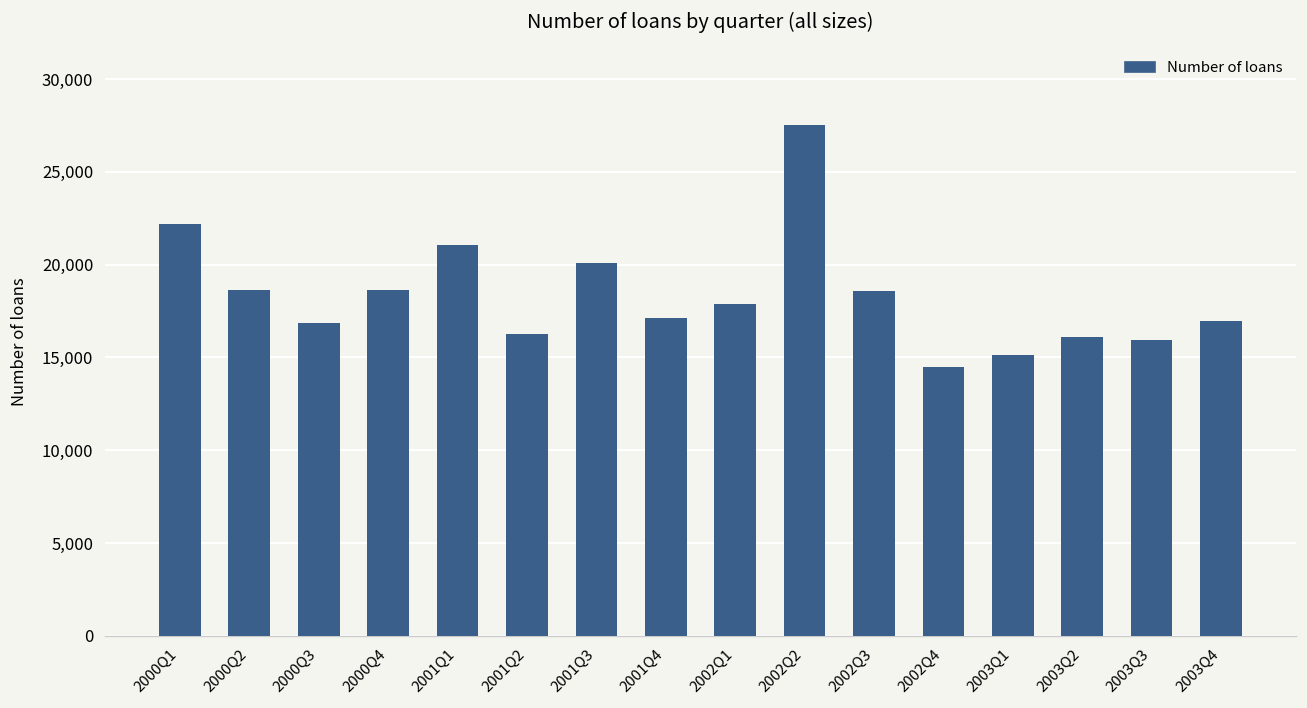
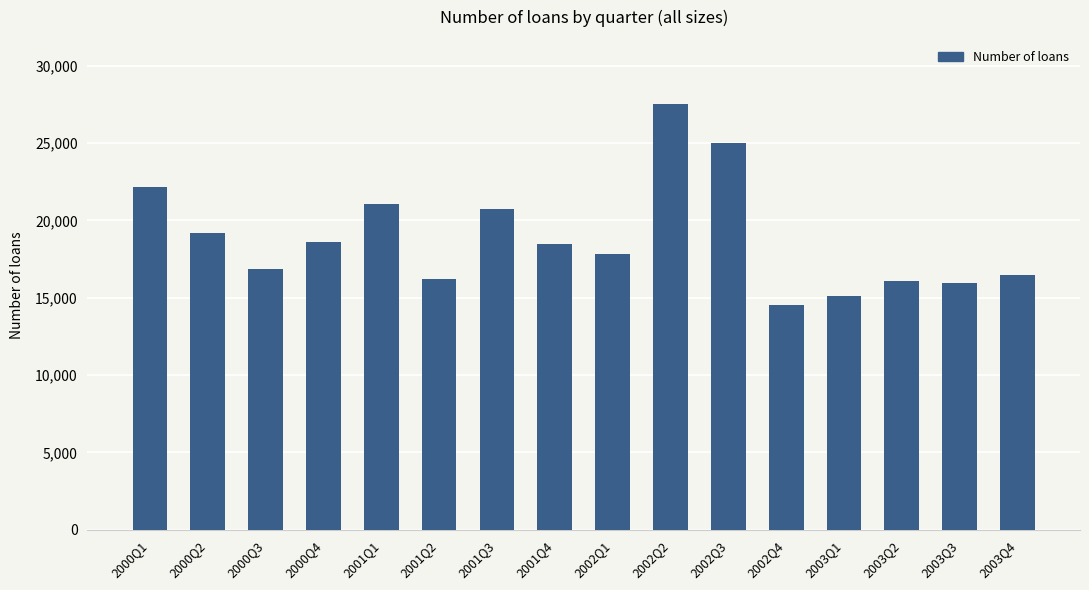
  {
    "2000Q1": "22,200",
-   "2000Q2": "18,600",
+   "2000Q2": "19,200",
    "2000Q3": "16,900",
    "2000Q4": "18,600",
    "2001Q1": "21,000",
    "2001Q2": "16,200",
-   "2001Q3": "20,100",
-   "2001Q4": "17,100",
+   "2001Q3": "20,800",
+   "2001Q4": "18,500",
    "2002Q1": "17,900",
    "2002Q2": "27,500",
-   "2002Q3": "18,600",
+   "2002Q3": "25,000",
    "2002Q4": "14,500",
    "2003Q1": "15,100",
    "2003Q2": "16,100",
    "2003Q3": "16,000",
-   "2003Q4": "17,000"
+   "2003Q4": "16,400"
  }
